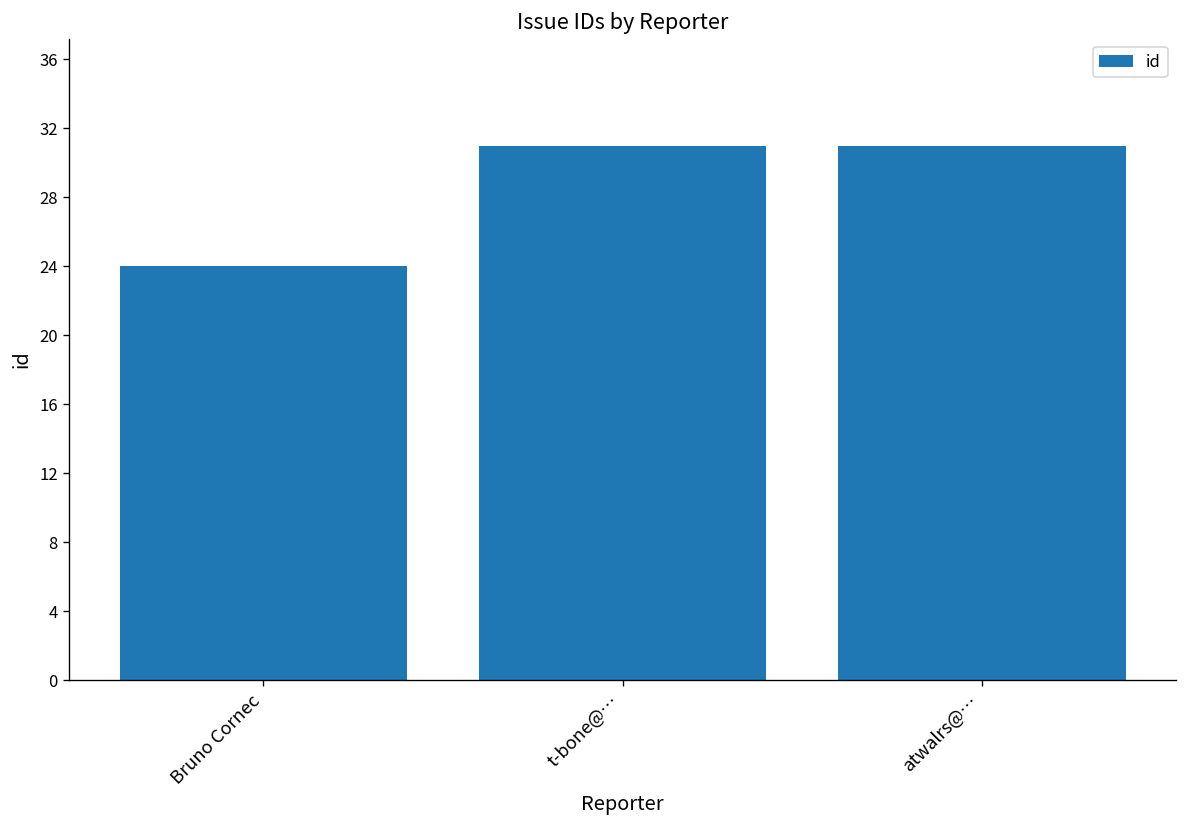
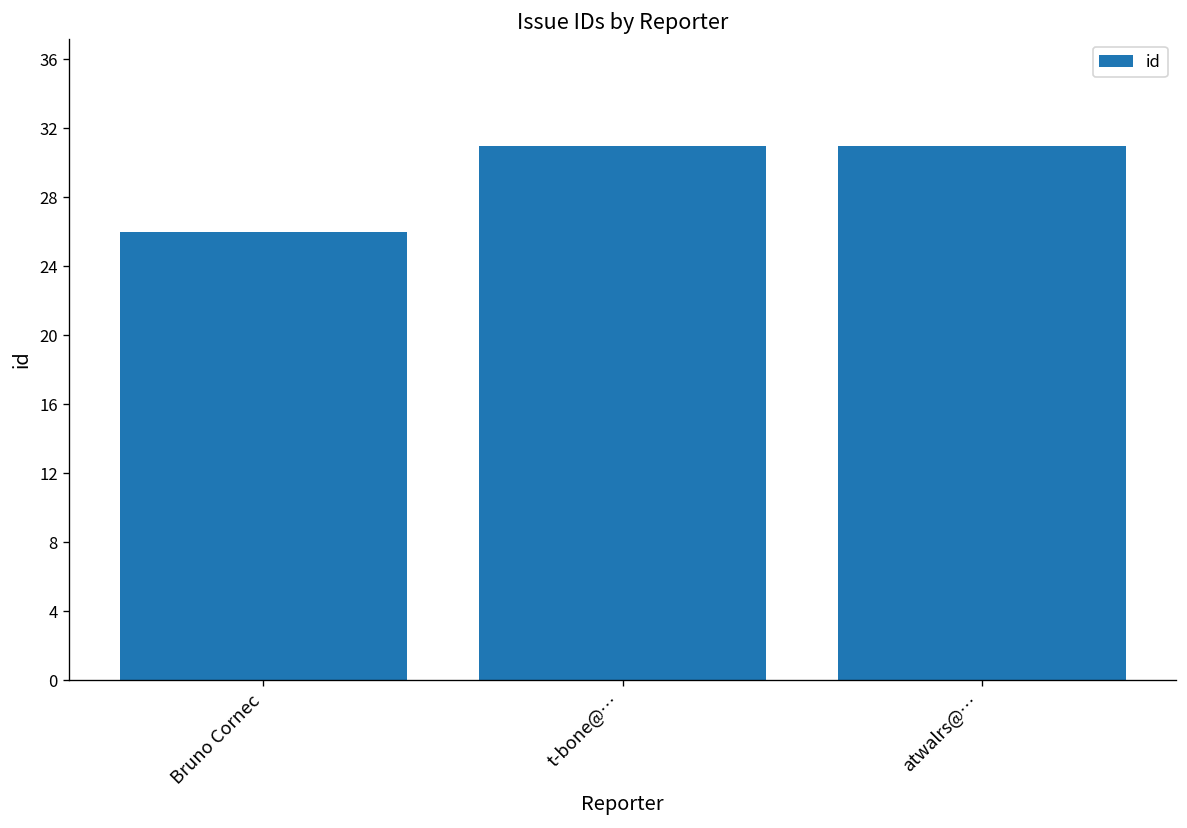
  {
-   "Bruno Cornec": 24,
+   "Bruno Cornec": 26,
    "t-bone@…": 31,
    "atwalrs@…": 31
  }
